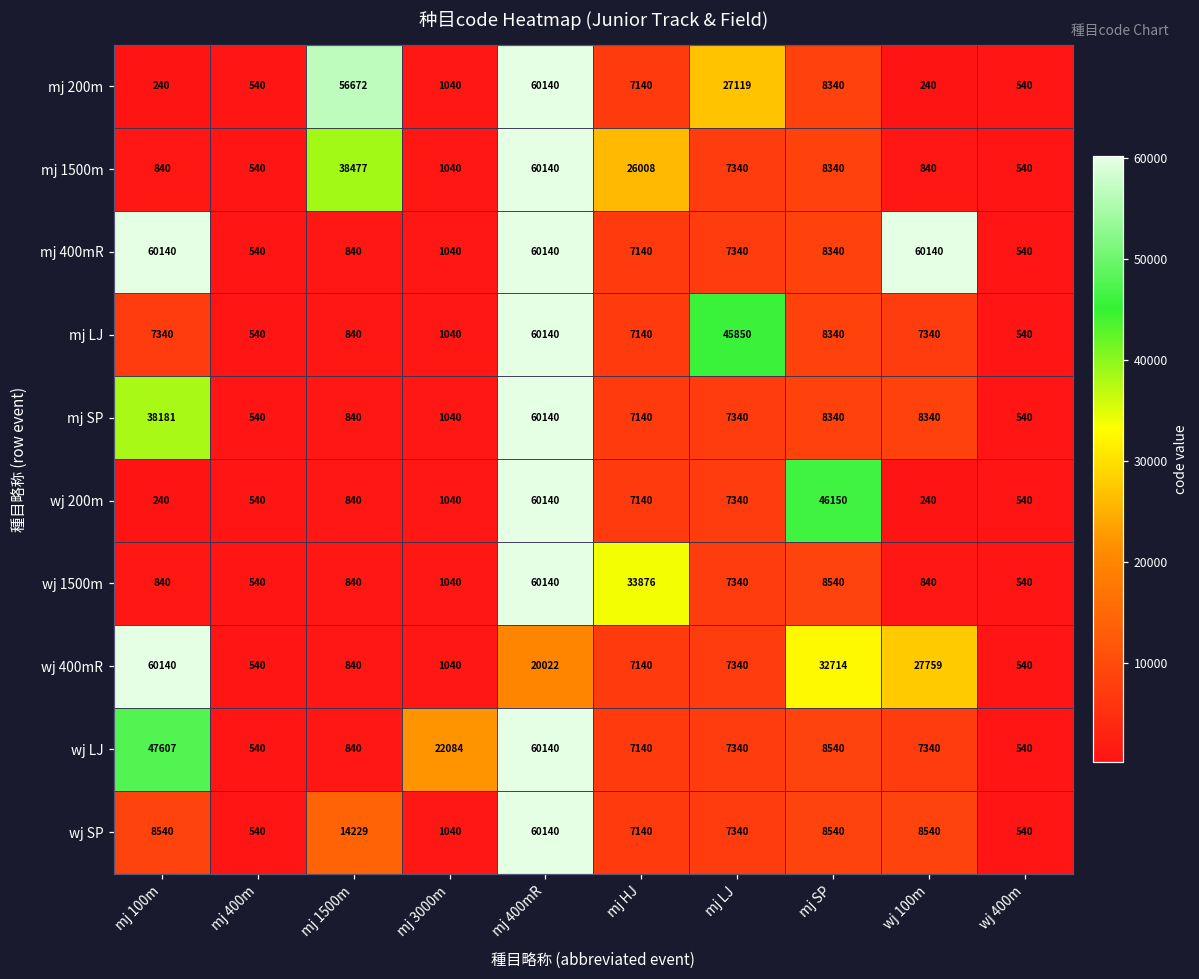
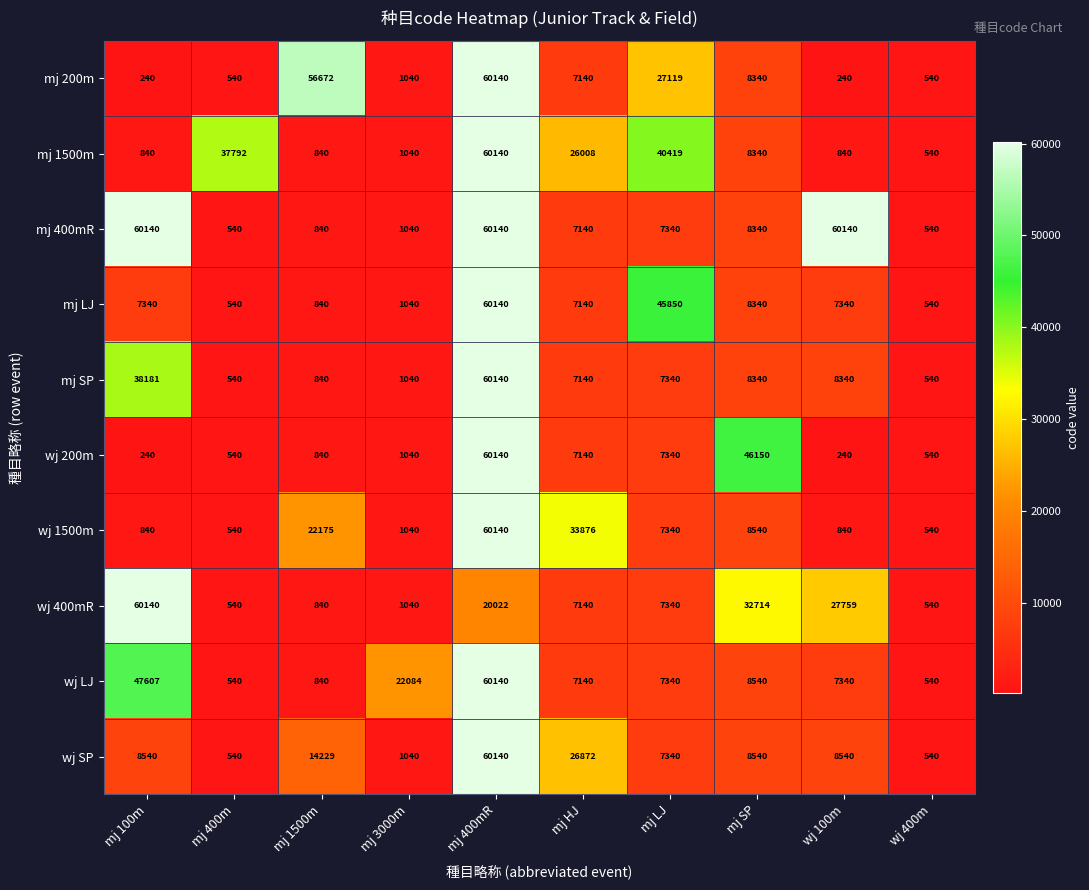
  {
    "mj 200m": {
      "mj 100m": 240,
      "mj 400m": 540,
      "mj 1500m": 56672,
      "mj 3000m": 1040,
      "mj 400mR": 60140,
      "mj HJ": 7140,
      "mj LJ": 27119,
      "mj SP": 8340,
      "wj 100m": 240,
      "wj 400m": 540
    },
    "mj 1500m": {
      "mj 100m": 840,
-     "mj 400m": 540,
-     "mj 1500m": 38477,
+     "mj 400m": 37792,
+     "mj 1500m": 840,
      "mj 3000m": 1040,
      "mj 400mR": 60140,
      "mj HJ": 26008,
-     "mj LJ": 7340,
+     "mj LJ": 40419,
      "mj SP": 8340,
      "wj 100m": 840,
      "wj 400m": 540
    },
    "mj 400mR": {
      "mj 100m": 60140,
      "mj 400m": 540,
      "mj 1500m": 840,
      "mj 3000m": 1040,
      "mj 400mR": 60140,
      "mj HJ": 7140,
      "mj LJ": 7340,
      "mj SP": 8340,
      "wj 100m": 60140,
      "wj 400m": 540
    },
    "mj LJ": {
      "mj 100m": 7340,
      "mj 400m": 540,
      "mj 1500m": 840,
      "mj 3000m": 1040,
      "mj 400mR": 60140,
      "mj HJ": 7140,
      "mj LJ": 45850,
      "mj SP": 8340,
      "wj 100m": 7340,
      "wj 400m": 540
    },
    "mj SP": {
      "mj 100m": 38181,
      "mj 400m": 540,
      "mj 1500m": 840,
      "mj 3000m": 1040,
      "mj 400mR": 60140,
      "mj HJ": 7140,
      "mj LJ": 7340,
      "mj SP": 8340,
      "wj 100m": 8340,
      "wj 400m": 540
    },
    "wj 200m": {
      "mj 100m": 240,
      "mj 400m": 540,
      "mj 1500m": 840,
      "mj 3000m": 1040,
      "mj 400mR": 60140,
      "mj HJ": 7140,
      "mj LJ": 7340,
      "mj SP": 46150,
      "wj 100m": 240,
      "wj 400m": 540
    },
    "wj 1500m": {
      "mj 100m": 840,
      "mj 400m": 540,
-     "mj 1500m": 840,
+     "mj 1500m": 22175,
      "mj 3000m": 1040,
      "mj 400mR": 60140,
      "mj HJ": 33876,
      "mj LJ": 7340,
      "mj SP": 8540,
      "wj 100m": 840,
      "wj 400m": 540
    },
    "wj 400mR": {
      "mj 100m": 60140,
      "mj 400m": 540,
      "mj 1500m": 840,
      "mj 3000m": 1040,
      "mj 400mR": 20022,
      "mj HJ": 7140,
      "mj LJ": 7340,
      "mj SP": 32714,
      "wj 100m": 27759,
      "wj 400m": 540
    },
    "wj LJ": {
      "mj 100m": 47607,
      "mj 400m": 540,
      "mj 1500m": 840,
      "mj 3000m": 22084,
      "mj 400mR": 60140,
      "mj HJ": 7140,
      "mj LJ": 7340,
      "mj SP": 8540,
      "wj 100m": 7340,
      "wj 400m": 540
    },
    "wj SP": {
      "mj 100m": 8540,
      "mj 400m": 540,
      "mj 1500m": 14229,
      "mj 3000m": 1040,
      "mj 400mR": 60140,
-     "mj HJ": 7140,
+     "mj HJ": 26872,
      "mj LJ": 7340,
      "mj SP": 8540,
      "wj 100m": 8540,
      "wj 400m": 540
    }
  }
